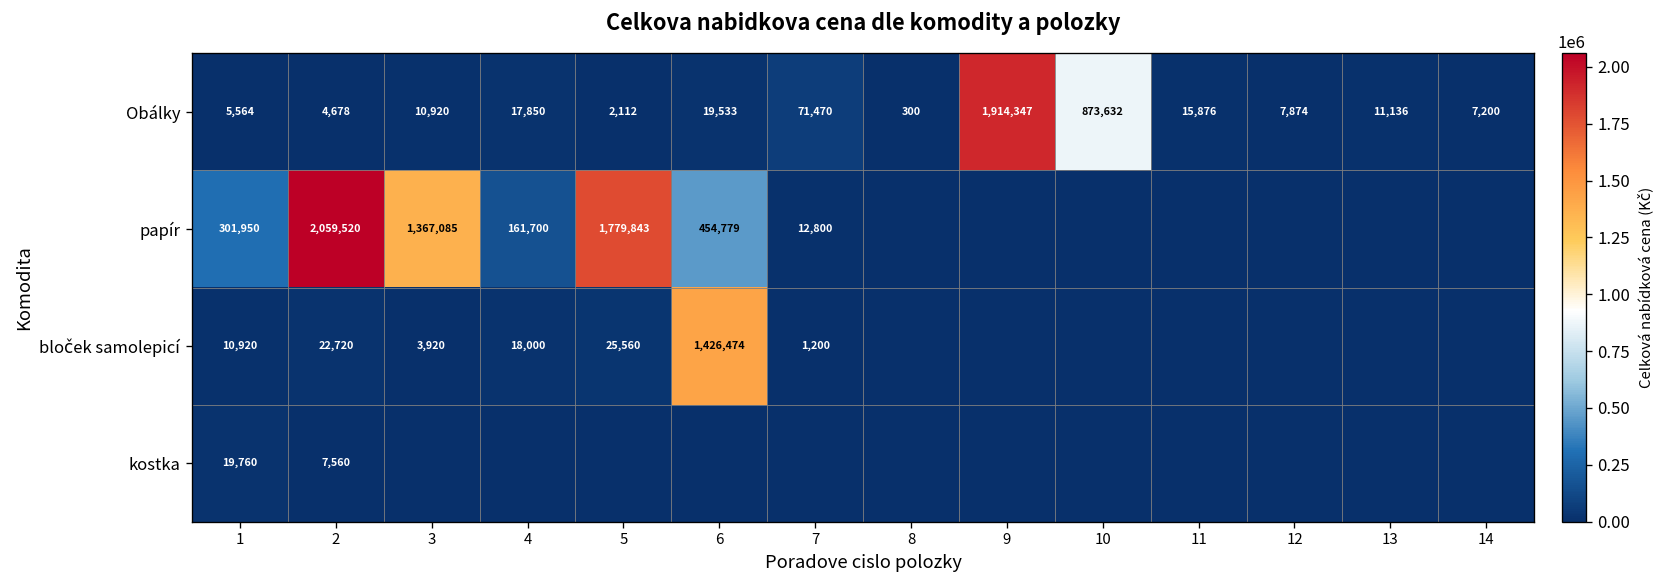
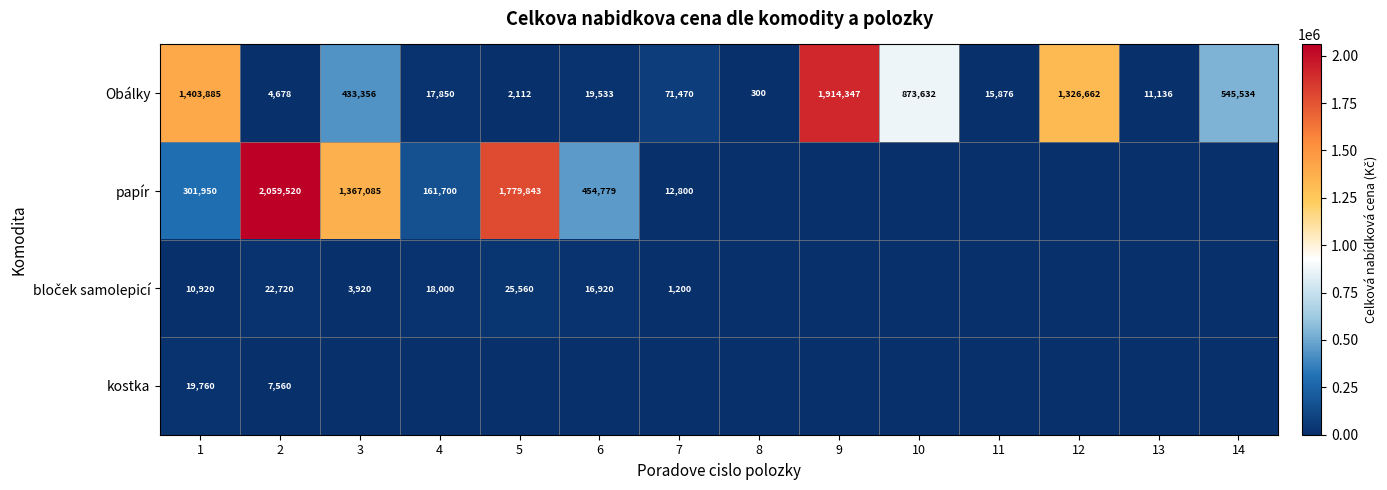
  {
    "Obálky": {
-     "1": "5,564",
+     "1": "1,403,885",
      "2": "4,678",
-     "3": "10,920",
+     "3": "433,356",
      "4": "17,850",
      "5": "2,112",
      "6": "19,533",
      "7": "71,470",
      "8": "300",
      "9": "1,914,347",
      "10": "873,632",
      "11": "15,876",
-     "12": "7,874",
+     "12": "1,326,662",
      "13": "11,136",
-     "14": "7,200"
+     "14": "545,534"
    },
    "papír": {
      "1": "301,950",
      "2": "2,059,520",
      "3": "1,367,085",
      "4": "161,700",
      "5": "1,779,843",
      "6": "454,779",
      "7": "12,800"
    },
    "bloček samolepicí": {
      "1": "10,920",
      "2": "22,720",
      "3": "3,920",
      "4": "18,000",
      "5": "25,560",
-     "6": "1,426,474",
+     "6": "16,920",
      "7": "1,200"
    },
    "kostka": {
      "1": "19,760",
      "2": "7,560"
    }
  }
